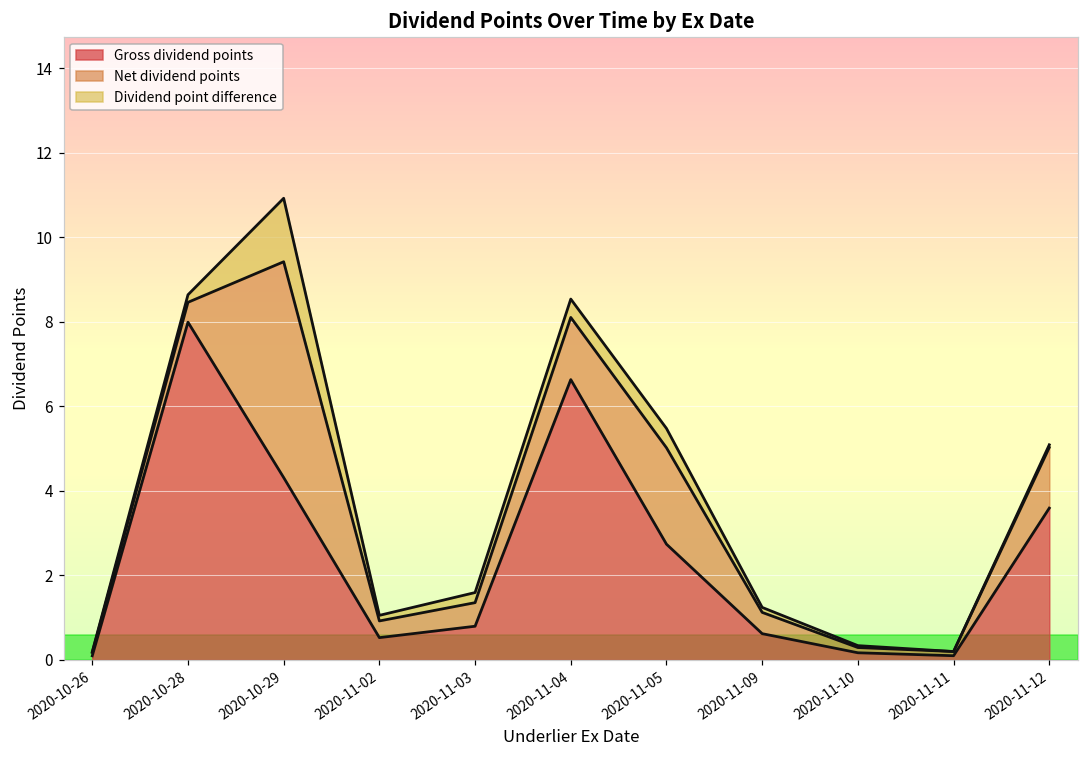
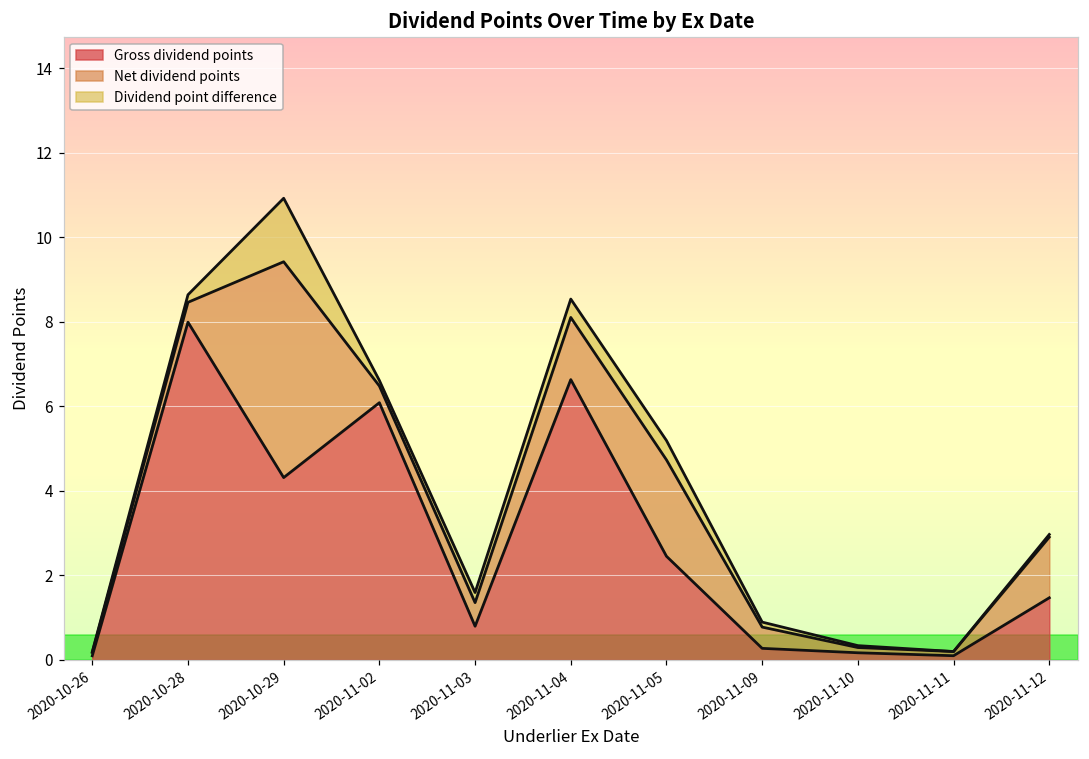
  {
    "Gross dividend points": {
      "2020-10-26": 0.1,
      "2020-10-28": 8.0,
      "2020-10-29": 4.3,
-     "2020-11-02": 0.5,
+     "2020-11-02": 6.1,
      "2020-11-03": 0.8,
      "2020-11-04": 6.6,
-     "2020-11-05": 2.7,
-     "2020-11-09": 0.6,
+     "2020-11-05": 2.5,
+     "2020-11-09": 0.3,
      "2020-11-10": 0.2,
      "2020-11-11": 0.1,
-     "2020-11-12": 3.6
+     "2020-11-12": 1.5
    }
  }
